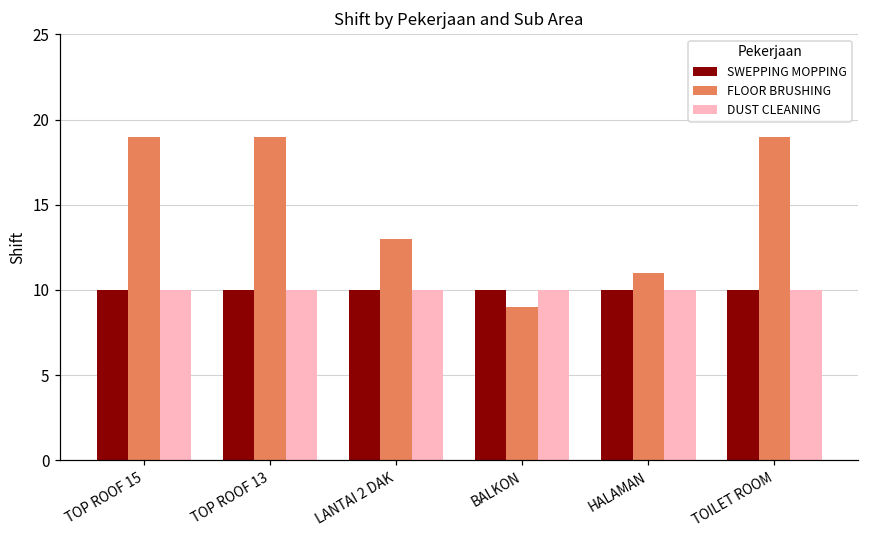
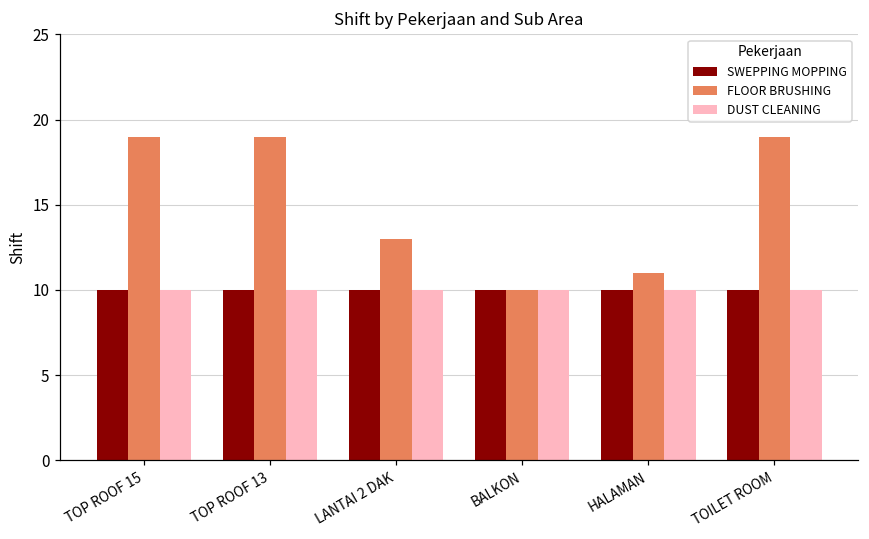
  {
    "SWEPPING MOPPING": {
      "TOP ROOF 15": 10,
      "TOP ROOF 13": 10,
      "LANTAI 2 DAK": 10,
      "BALKON": 10,
      "HALAMAN": 10,
      "TOILET ROOM": 10
    },
    "FLOOR BRUSHING": {
      "TOP ROOF 15": 19,
      "TOP ROOF 13": 19,
      "LANTAI 2 DAK": 13,
-     "BALKON": 9,
+     "BALKON": 10,
      "HALAMAN": 11,
      "TOILET ROOM": 19
    },
    "DUST CLEANING": {
      "TOP ROOF 15": 10,
      "TOP ROOF 13": 10,
      "LANTAI 2 DAK": 10,
      "BALKON": 10,
      "HALAMAN": 10,
      "TOILET ROOM": 10
    }
  }
